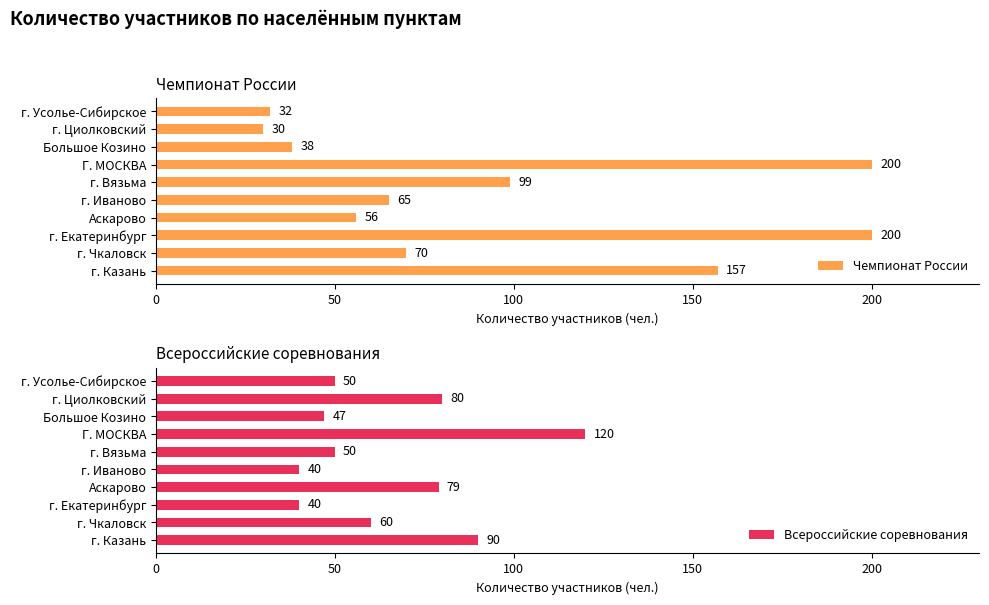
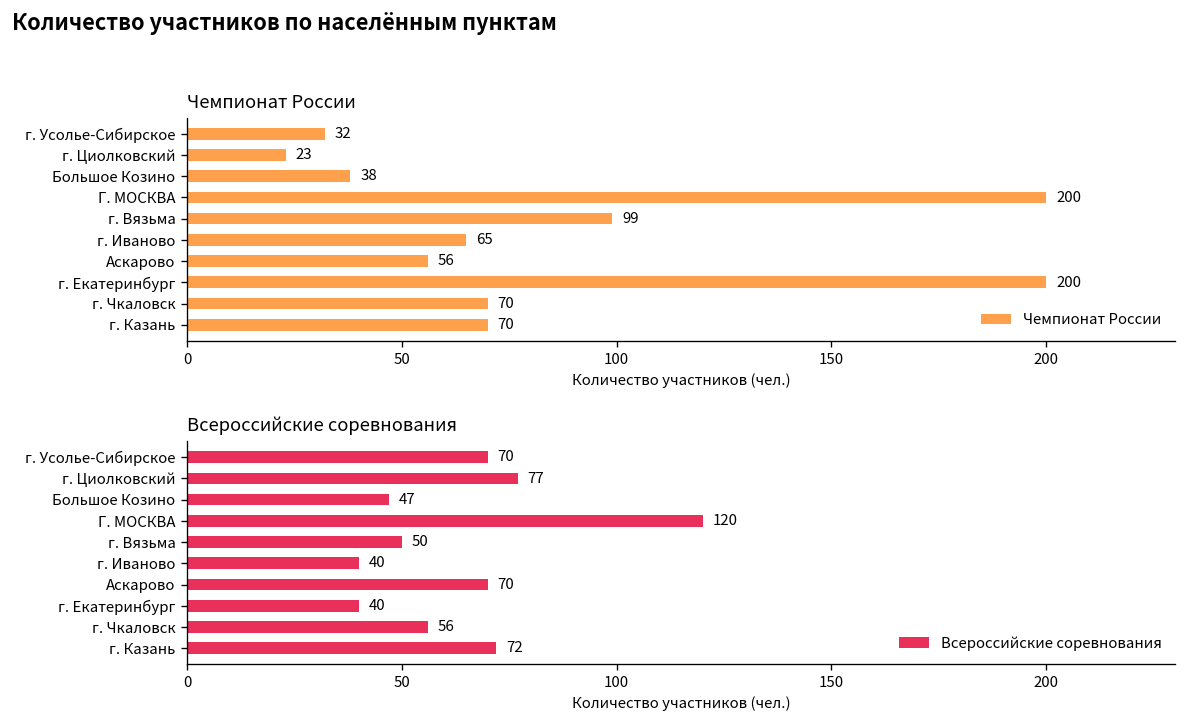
  {
    "Чемпионат России": {
      "г. Усолье-Сибирское": 32,
-     "г. Циолковский": 30,
+     "г. Циолковский": 23,
      "Большое Козино": 38,
      "Г. МОСКВА": 200,
      "г. Вязьма": 99,
      "г. Иваново": 65,
      "Аскарово": 56,
      "г. Екатеринбург": 200,
      "г. Чкаловск": 70,
-     "г. Казань": 157
+     "г. Казань": 70
    },
    "Всероссийские соревнования": {
-     "г. Усолье-Сибирское": 50,
-     "г. Циолковский": 80,
+     "г. Усолье-Сибирское": 70,
+     "г. Циолковский": 77,
      "Большое Козино": 47,
      "Г. МОСКВА": 120,
      "г. Вязьма": 50,
      "г. Иваново": 40,
-     "Аскарово": 79,
+     "Аскарово": 70,
      "г. Екатеринбург": 40,
-     "г. Чкаловск": 60,
-     "г. Казань": 90
+     "г. Чкаловск": 56,
+     "г. Казань": 72
    }
  }
